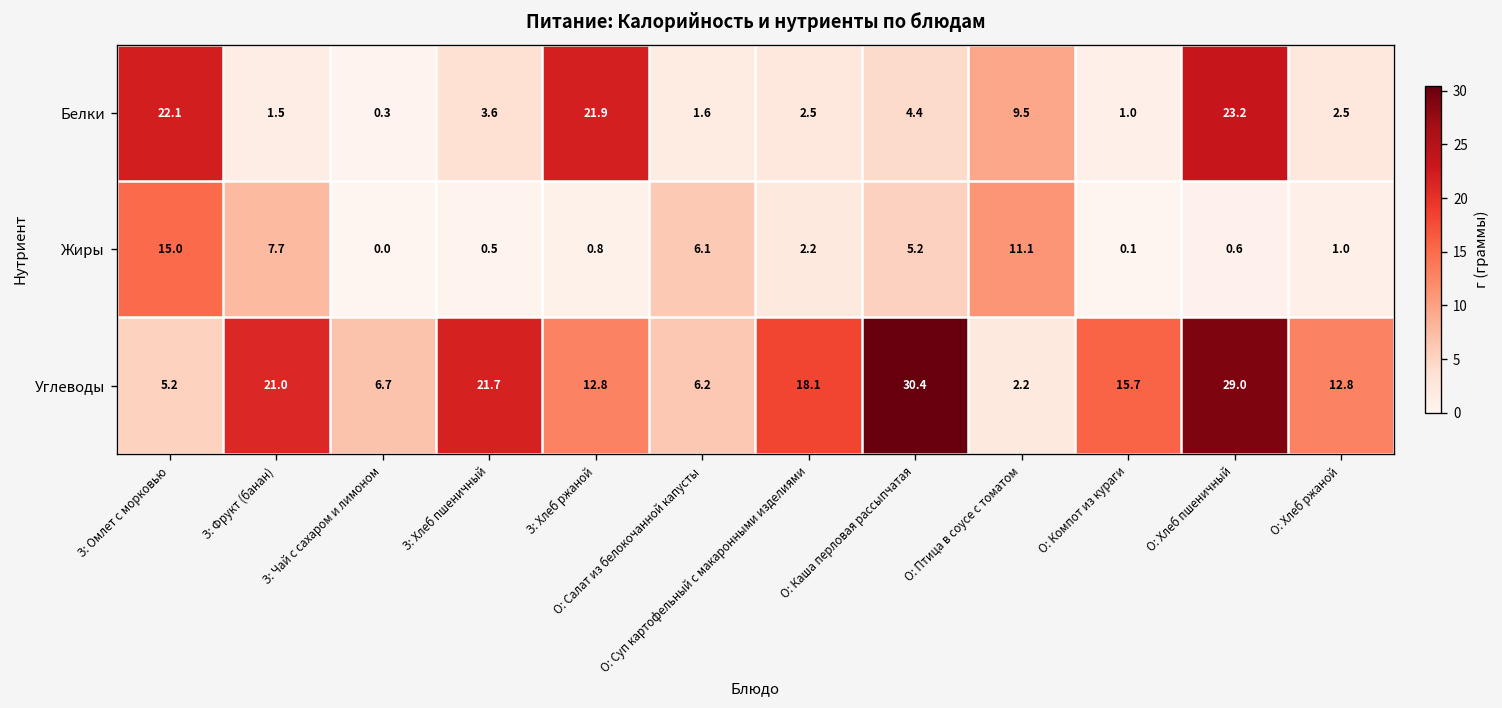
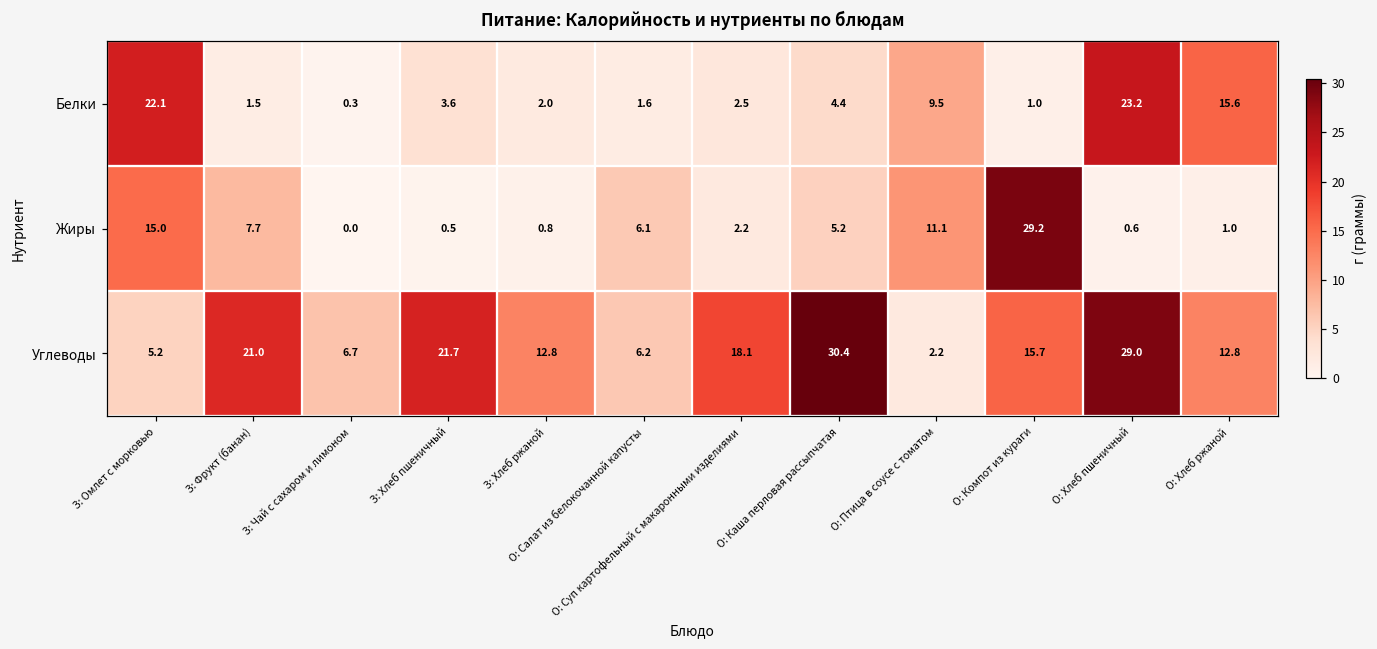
  {
    "Белки": {
      "З: Омлет с морковью": 22.1,
      "З: Фрукт (банан)": 1.5,
      "З: Чай с сахаром и лимоном": 0.3,
      "З: Хлеб пшеничный": 3.6,
-     "З: Хлеб ржаной": 21.9,
+     "З: Хлеб ржаной": 2.0,
      "О: Салат из белокочанной капусты": 1.6,
      "О: Суп картофельный с макаронными изделиями": 2.5,
      "О: Каша перловая рассыпчатая": 4.4,
      "О: Птица в соусе с томатом": 9.5,
      "О: Компот из кураги": 1.0,
      "О: Хлеб пшеничный": 23.2,
-     "О: Хлеб ржаной": 2.5
+     "О: Хлеб ржаной": 15.6
    },
    "Жиры": {
      "З: Омлет с морковью": 15.0,
      "З: Фрукт (банан)": 7.7,
      "З: Чай с сахаром и лимоном": 0.0,
      "З: Хлеб пшеничный": 0.5,
      "З: Хлеб ржаной": 0.8,
      "О: Салат из белокочанной капусты": 6.1,
      "О: Суп картофельный с макаронными изделиями": 2.2,
      "О: Каша перловая рассыпчатая": 5.2,
      "О: Птица в соусе с томатом": 11.1,
-     "О: Компот из кураги": 0.1,
+     "О: Компот из кураги": 29.2,
      "О: Хлеб пшеничный": 0.6,
      "О: Хлеб ржаной": 1.0
    },
    "Углеводы": {
      "З: Омлет с морковью": 5.2,
      "З: Фрукт (банан)": 21.0,
      "З: Чай с сахаром и лимоном": 6.7,
      "З: Хлеб пшеничный": 21.7,
      "З: Хлеб ржаной": 12.8,
      "О: Салат из белокочанной капусты": 6.2,
      "О: Суп картофельный с макаронными изделиями": 18.1,
      "О: Каша перловая рассыпчатая": 30.4,
      "О: Птица в соусе с томатом": 2.2,
      "О: Компот из кураги": 15.7,
      "О: Хлеб пшеничный": 29.0,
      "О: Хлеб ржаной": 12.8
    }
  }
